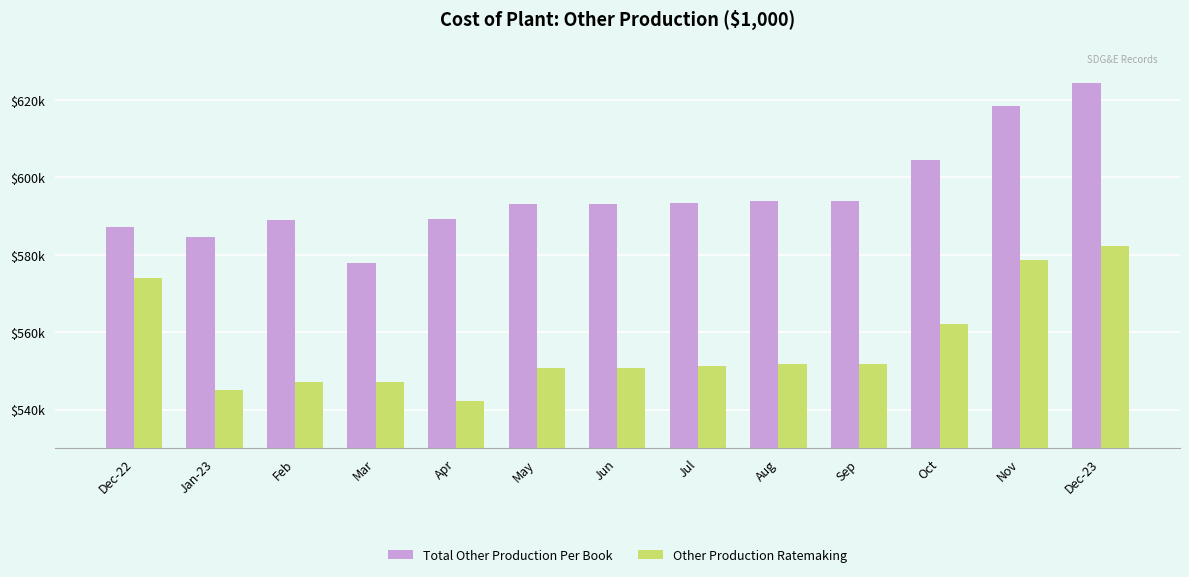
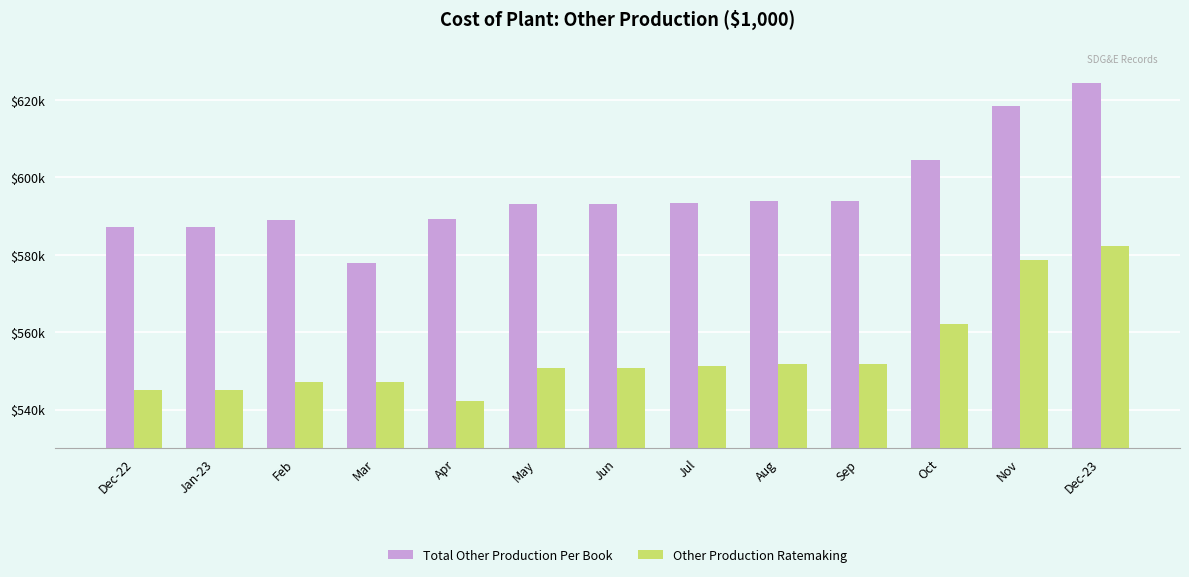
  {
    "Total Other Production Per Book": {
      "Dec-22": "$587000",
-     "Jan-23": "$585000",
+     "Jan-23": "$587000",
      "Feb": "$589000",
      "Mar": "$578000",
      "Apr": "$589000",
      "May": "$593000",
      "Jun": "$593000",
      "Jul": "$593000",
      "Aug": "$594000",
      "Sep": "$594000",
      "Oct": "$604000",
      "Nov": "$619000",
      "Dec-23": "$625000"
    },
    "Other Production Ratemaking": {
-     "Dec-22": "$574000",
+     "Dec-22": "$545000",
      "Jan-23": "$545000",
      "Feb": "$547000",
      "Mar": "$547000",
      "Apr": "$542000",
      "May": "$551000",
      "Jun": "$551000",
      "Jul": "$551000",
      "Aug": "$552000",
      "Sep": "$552000",
      "Oct": "$562000",
      "Nov": "$579000",
      "Dec-23": "$582000"
    }
  }
